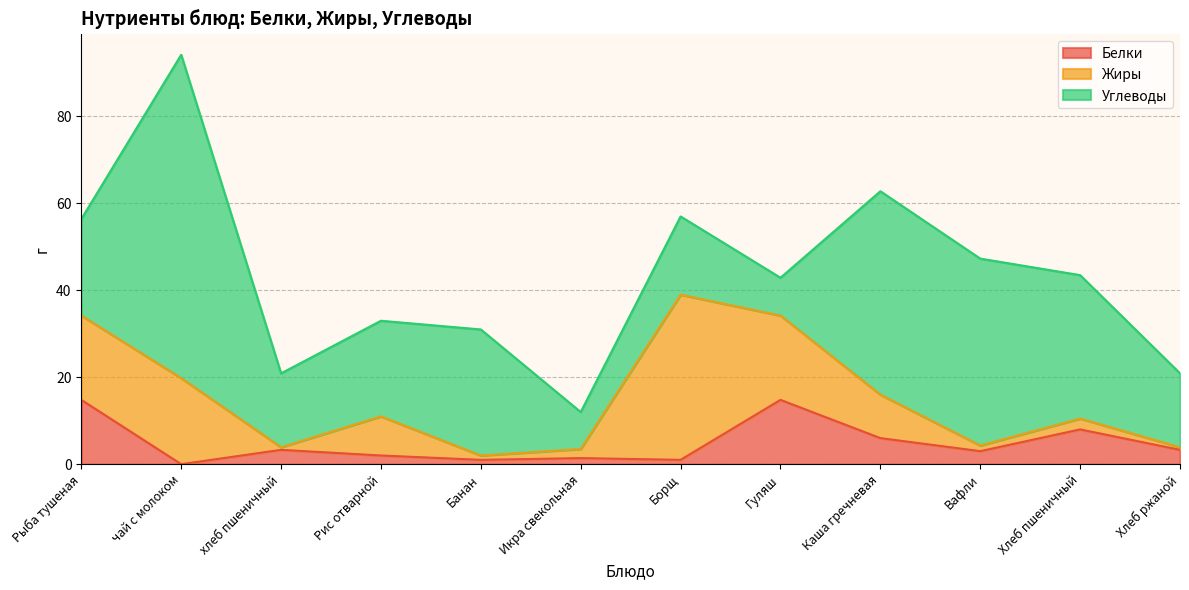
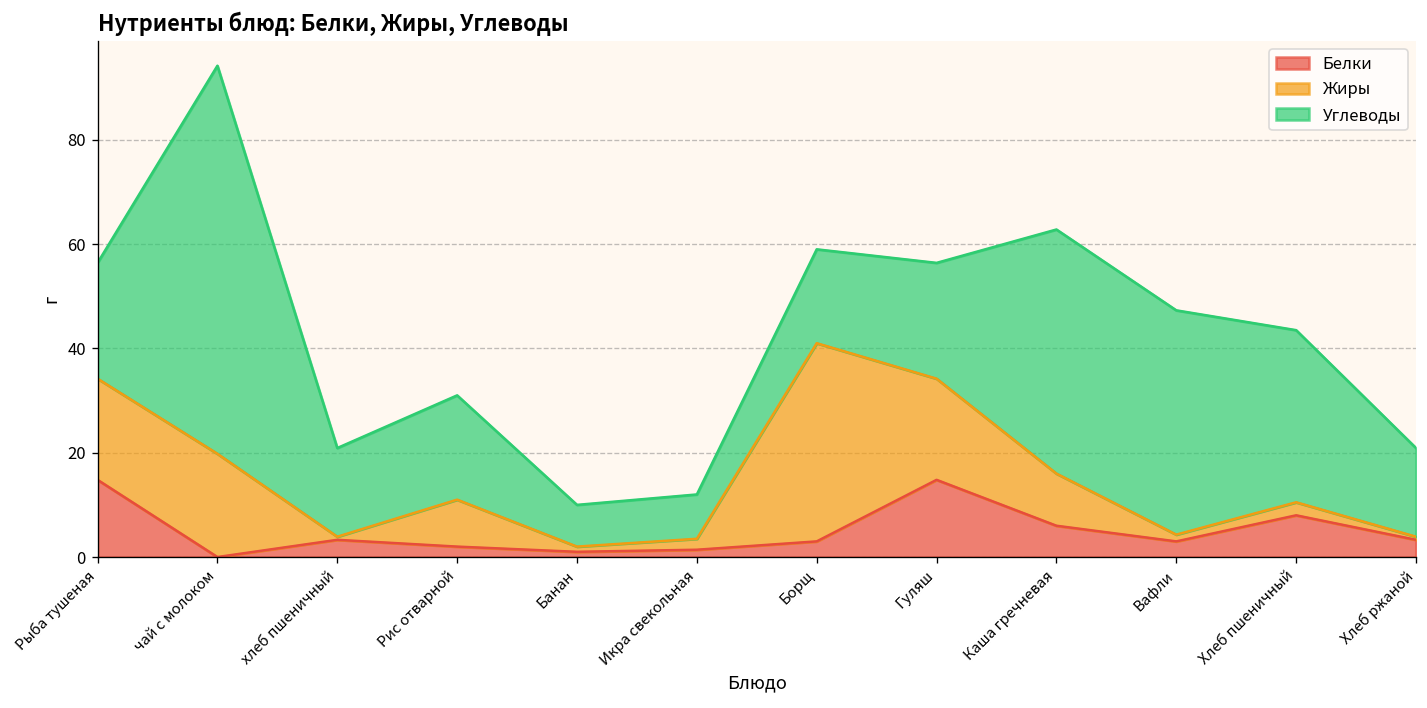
  {
    "Белки": {
      "Рыба тушеная": 15,
      "чай с молоком": 0,
      "хлеб пшеничный": 3,
      "Рис отварной": 2,
      "Банан": 1,
      "Икра свекольная": 1,
-     "Борщ": 1,
+     "Борщ": 3,
      "Гуляш": 15,
      "Каша гречневая": 6,
      "Вафли": 3,
      "Хлеб пшеничный": 8,
      "Хлеб ржаной": 3
    },
    "Жиры": {
      "Рыба тушеная": 19,
      "чай с молоком": 20,
      "хлеб пшеничный": 1,
      "Рис отварной": 9,
      "Банан": 1,
      "Икра свекольная": 2,
      "Борщ": 38,
      "Гуляш": 19,
      "Каша гречневая": 10,
      "Вафли": 1,
      "Хлеб пшеничный": 3,
      "Хлеб ржаной": 1
    },
    "Углеводы": {
      "Рыба тушеная": 22,
      "чай с молоком": 74,
      "хлеб пшеничный": 17,
-     "Рис отварной": 22,
-     "Банан": 29,
+     "Рис отварной": 20,
+     "Банан": 8,
      "Икра свекольная": 9,
      "Борщ": 18,
-     "Гуляш": 9,
+     "Гуляш": 22,
      "Каша гречневая": 47,
      "Вафли": 43,
      "Хлеб пшеничный": 33,
      "Хлеб ржаной": 17
    }
  }
